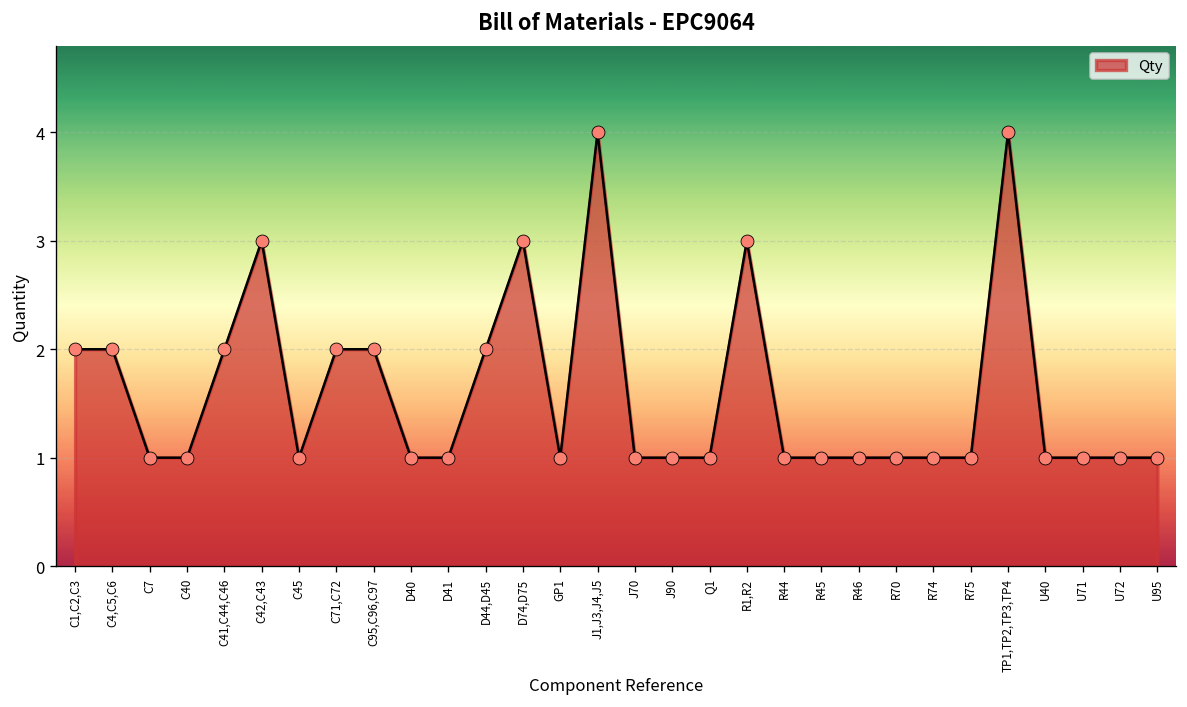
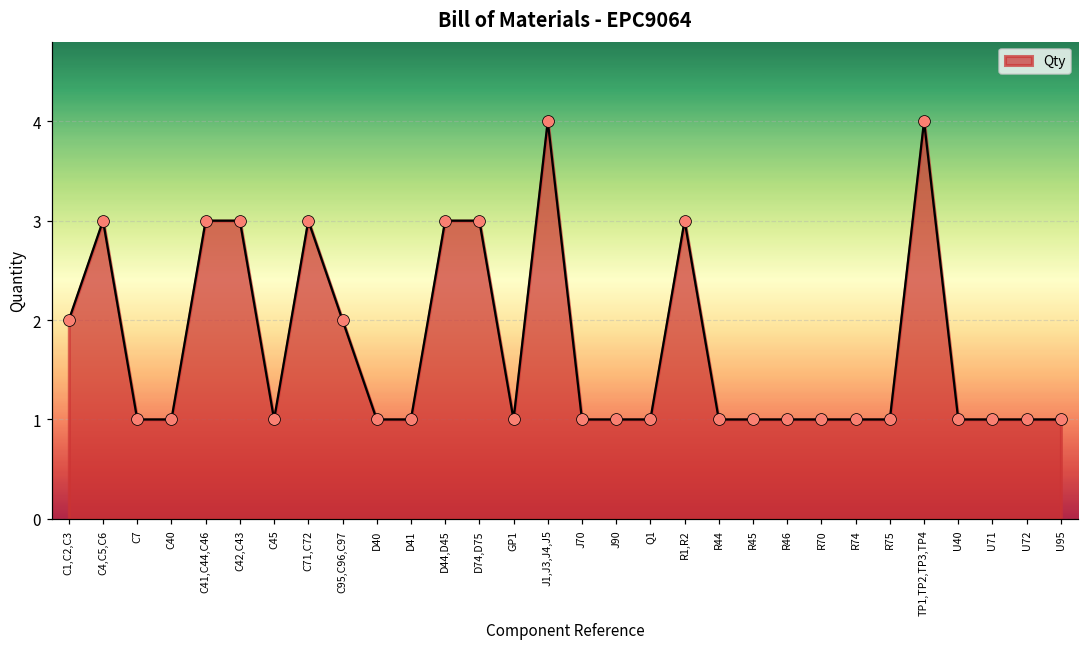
  {
    "C1,C2,C3": 2,
-   "C4,C5,C6": 2,
+   "C4,C5,C6": 3,
    "C7": 1,
    "C40": 1,
-   "C41,C44,C46": 2,
+   "C41,C44,C46": 3,
    "C42,C43": 3,
    "C45": 1,
-   "C71,C72": 2,
+   "C71,C72": 3,
    "C95,C96,C97": 2,
    "D40": 1,
    "D41": 1,
-   "D44,D45": 2,
+   "D44,D45": 3,
    "D74,D75": 3,
    "GP1": 1,
    "J1,J3,J4,J5": 4,
    "J70": 1,
    "J90": 1,
    "Q1": 1,
    "R1,R2": 3,
    "R44": 1,
    "R45": 1,
    "R46": 1,
    "R70": 1,
    "R74": 1,
    "R75": 1,
    "TP1,TP2,TP3,TP4": 4,
    "U40": 1,
    "U71": 1,
    "U72": 1,
    "U95": 1
  }
